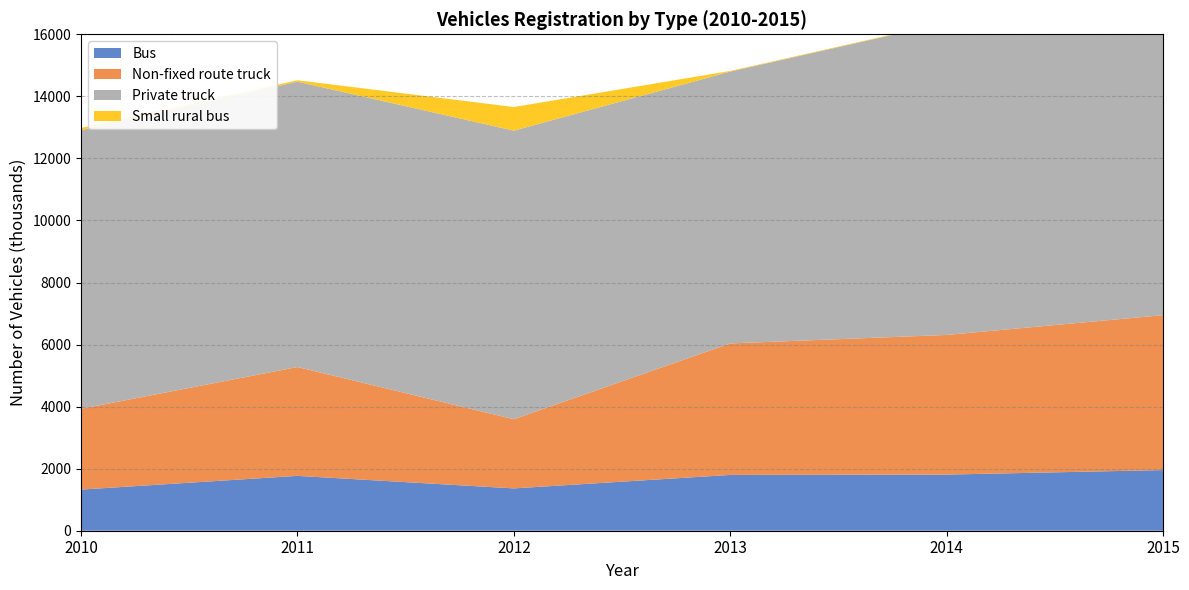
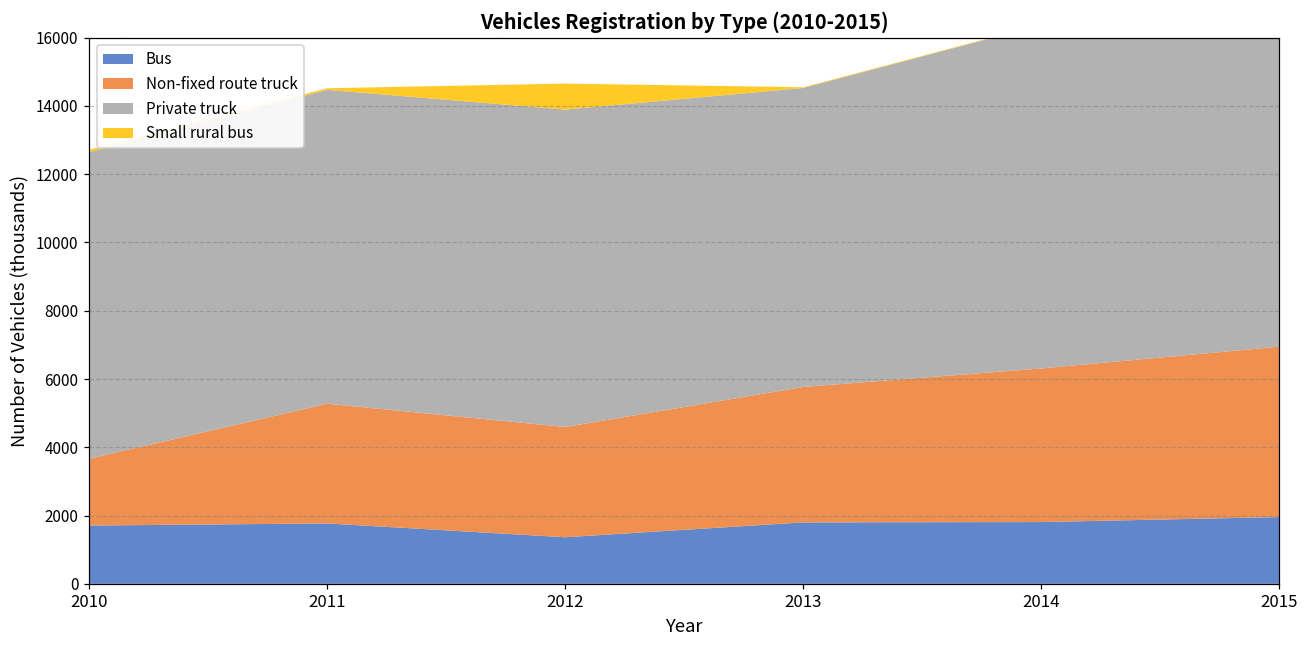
  {
    "Bus": {
-     "2010": 1300,
+     "2010": 1700,
      "2011": 1800,
      "2012": 1400,
      "2013": 1800,
      "2014": 1800,
      "2015": 2000
    },
    "Non-fixed route truck": {
-     "2010": 2600,
+     "2010": 2000,
      "2011": 3500,
-     "2012": 2200,
-     "2013": 4200,
+     "2012": 3200,
+     "2013": 4000,
      "2014": 4500,
      "2015": 5000
    },
    "Private truck": {
      "2012": 9300
    },
    "Small rural bus": {
      "2012": 800
    }
  }
